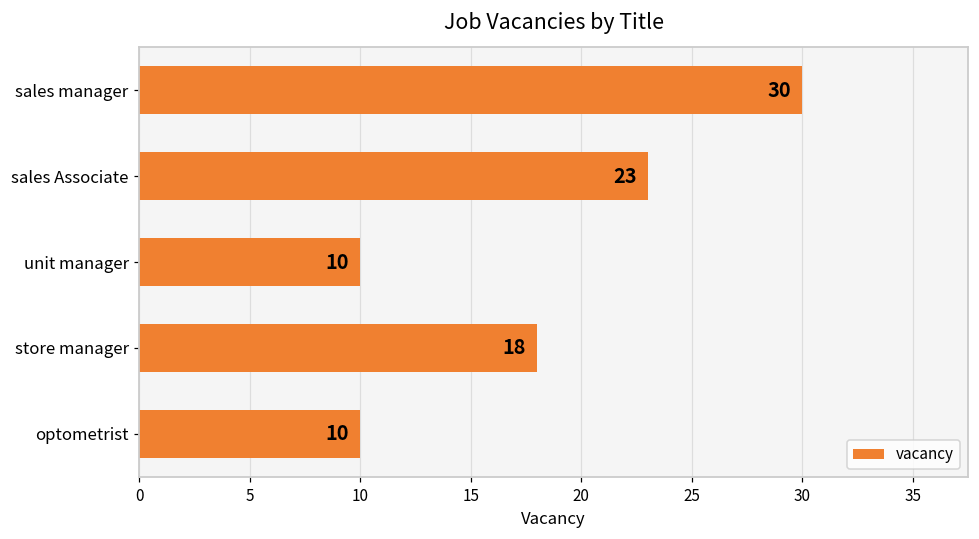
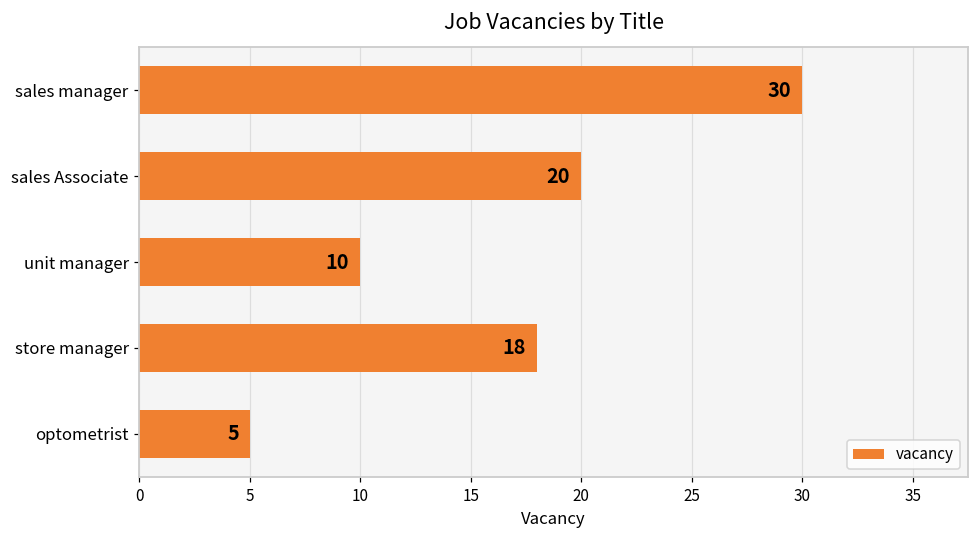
  {
    "sales manager": 30,
-   "sales Associate": 23,
+   "sales Associate": 20,
    "unit manager": 10,
    "store manager": 18,
-   "optometrist": 10
+   "optometrist": 5
  }
